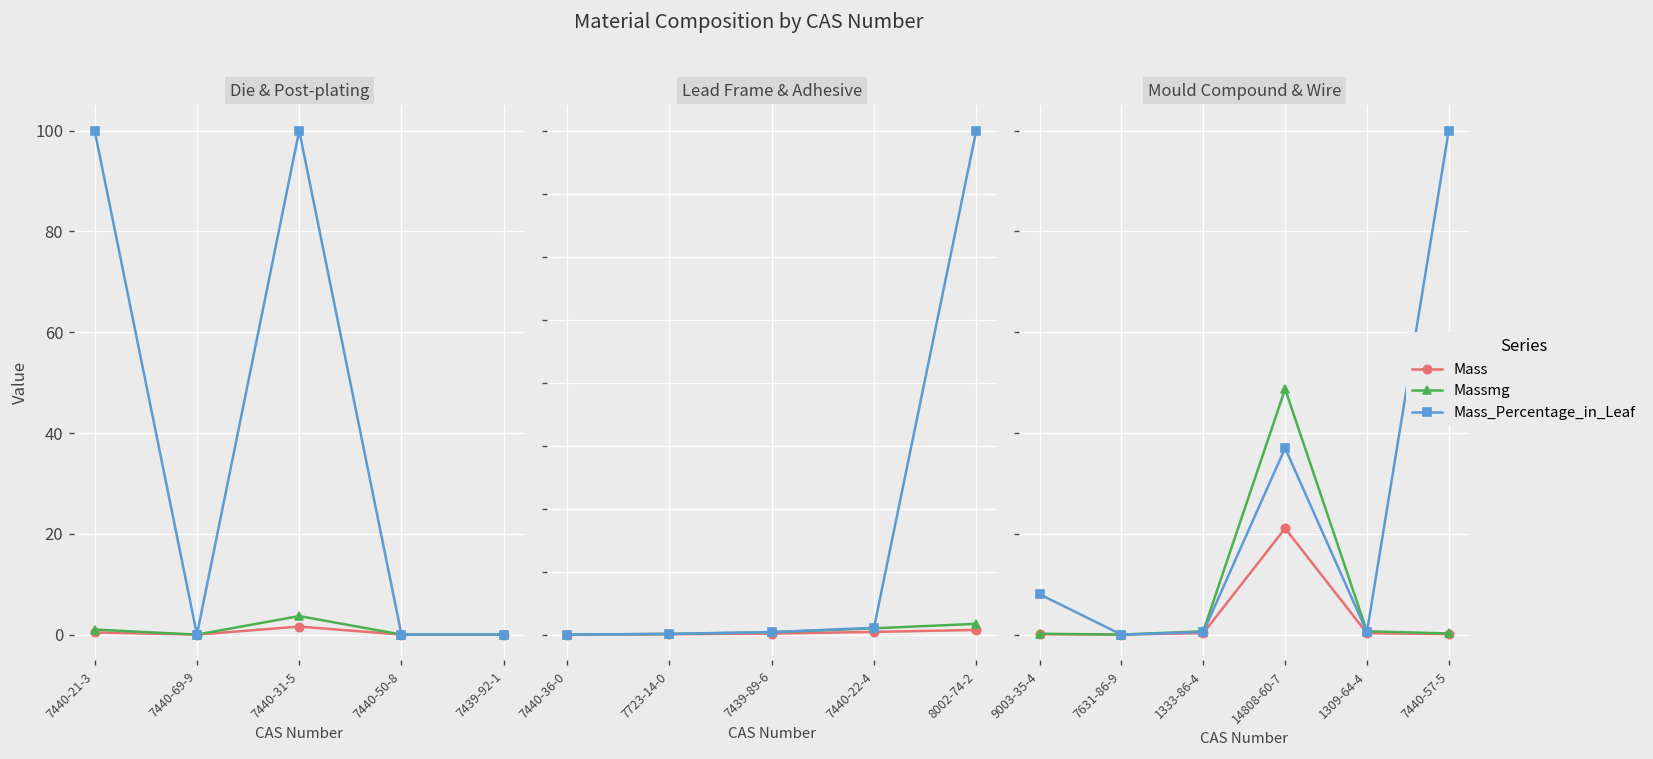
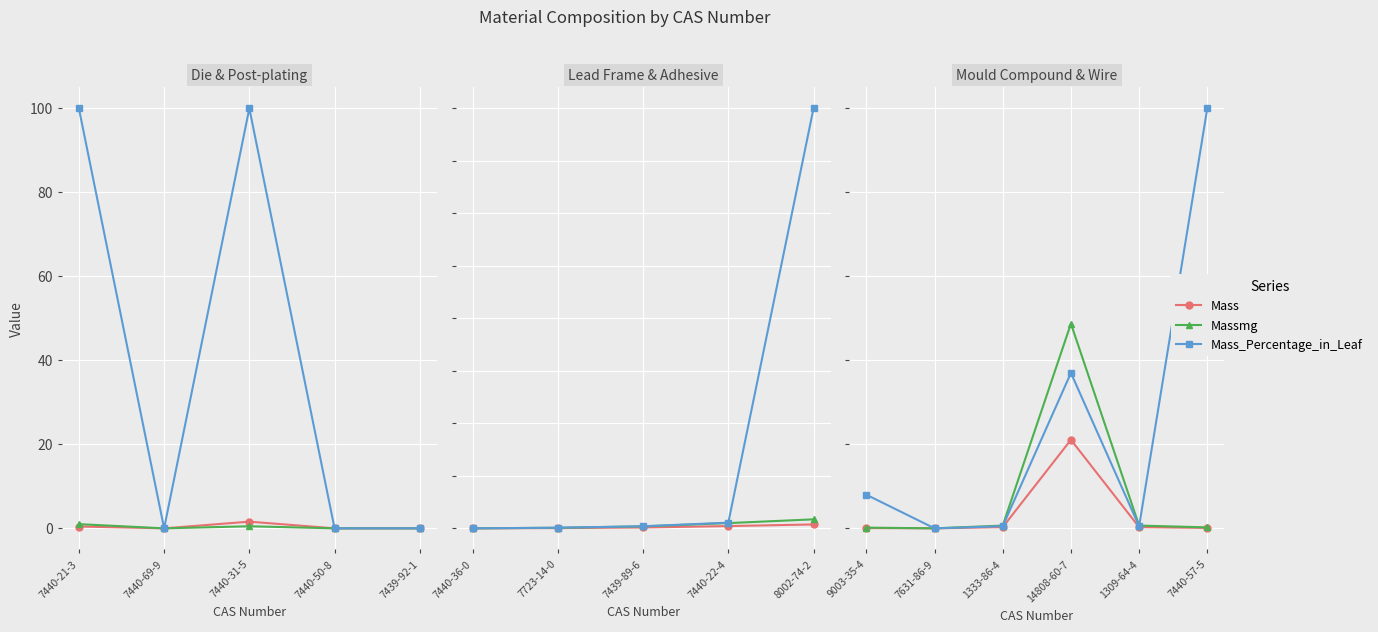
  {
    "Die & Post-plating": {
      "Mass": {
        "7440-31-5": 2
      },
      "Massmg": {
-       "7440-31-5": 4
+       "7440-31-5": 0
      },
      "Mass_Percentage_in_Leaf": {
        "7440-21-3": 100,
        "7440-31-5": 100
      }
    }
  }
